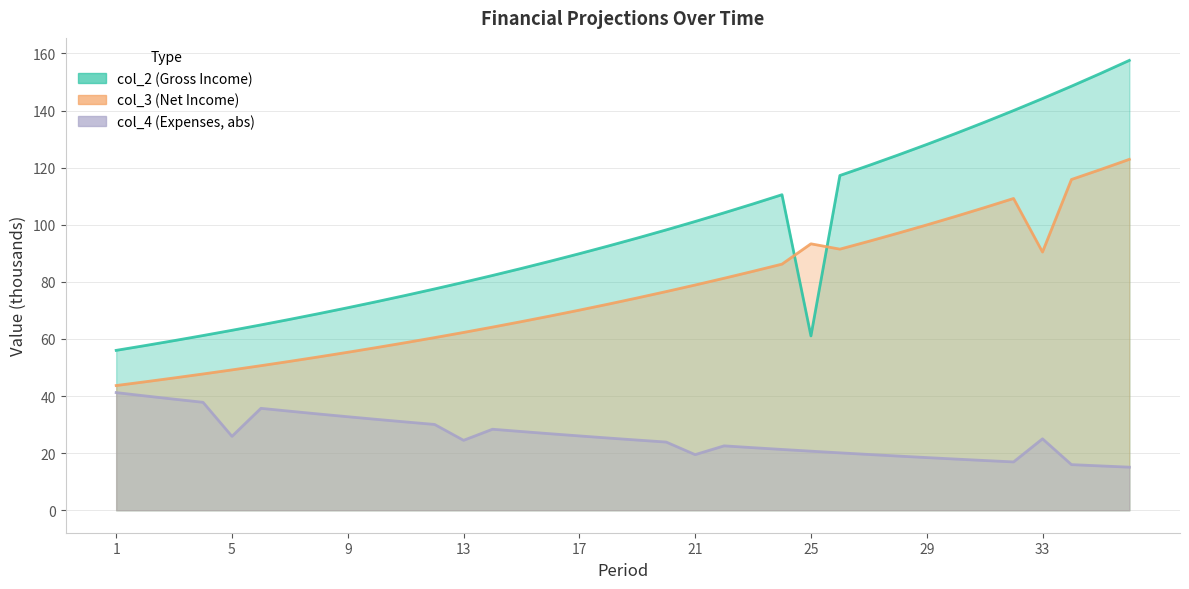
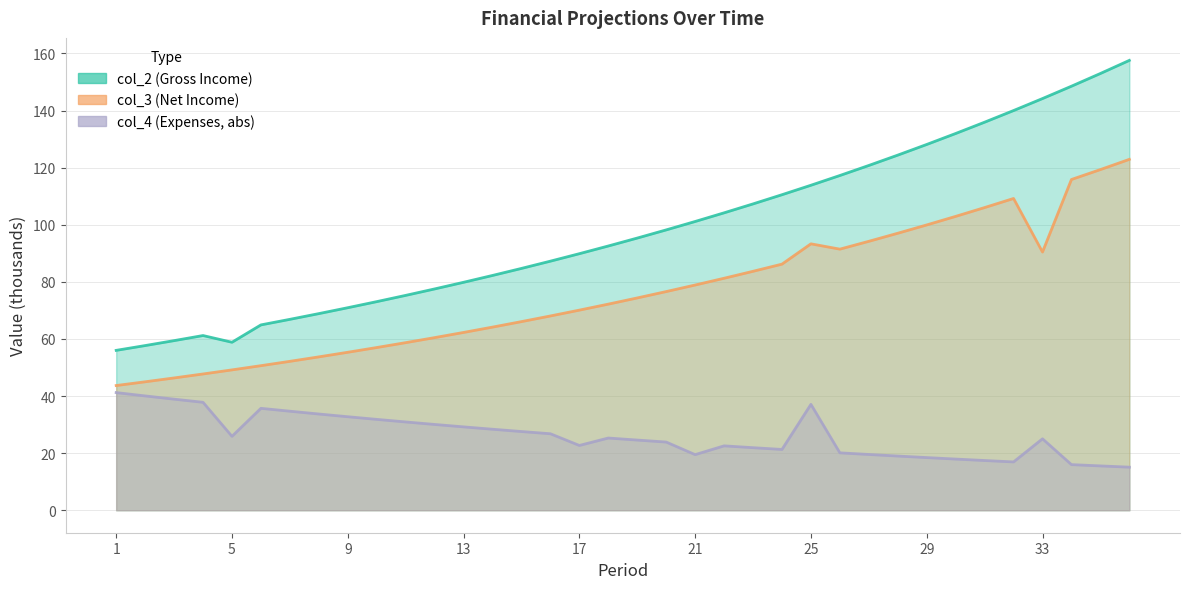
  {
    "col_2 (Gross Income)": {
      "1": 56,
-     "5": 63,
+     "5": 59,
      "9": 71,
      "13": 80,
      "17": 90,
      "21": 101,
-     "25": 61,
+     "25": 114,
      "29": 128,
      "33": 144
    },
    "col_3 (Net Income)": {
      "1": 44,
      "5": 49,
      "9": 55,
      "13": 62,
      "17": 70,
      "21": 79,
      "25": 93,
      "29": 100,
      "33": 90
    },
    "col_4 (Expenses, abs)": {
      "1": 41,
      "5": 26,
      "9": 33,
-     "13": 24,
-     "17": 26,
+     "13": 29,
+     "17": 23,
      "21": 19,
-     "25": 21,
+     "25": 37,
      "29": 18,
      "33": 25
    }
  }
